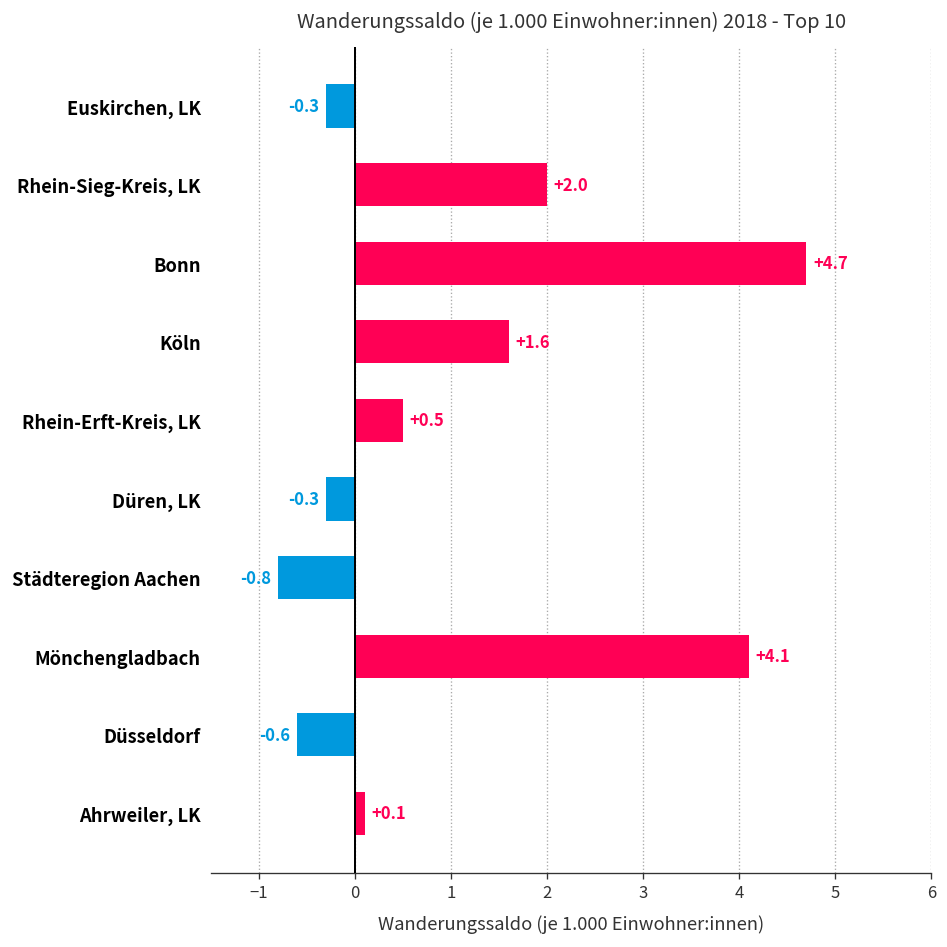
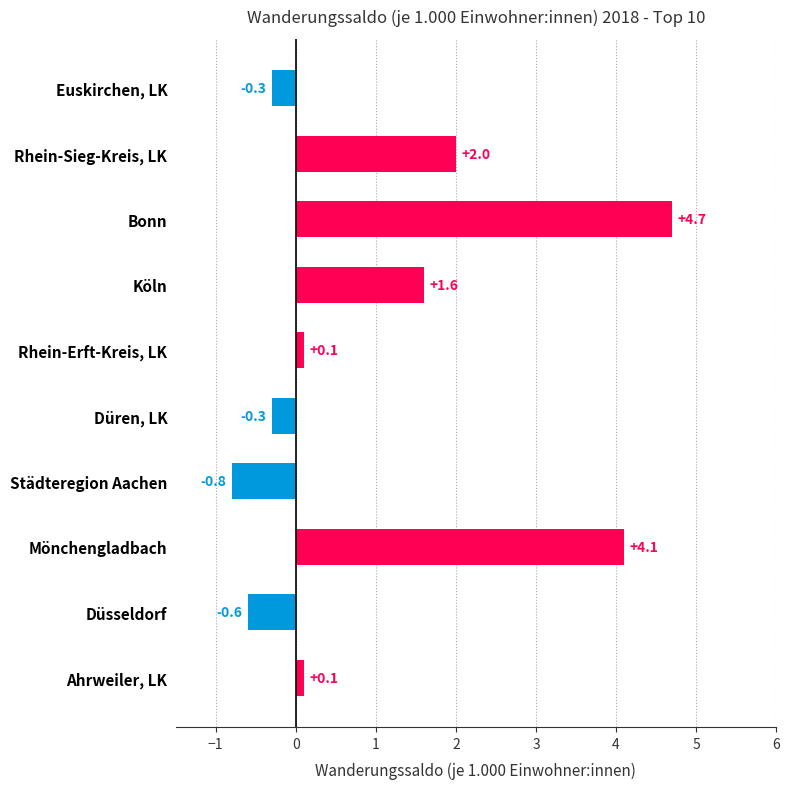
  {
    "Euskirchen, LK": "-0.3",
    "Rhein-Sieg-Kreis, LK": "+2.0",
    "Bonn": "+4.7",
    "Köln": "+1.6",
-   "Rhein-Erft-Kreis, LK": "+0.5",
+   "Rhein-Erft-Kreis, LK": "+0.1",
    "Düren, LK": "-0.3",
    "Städteregion Aachen": "-0.8",
    "Mönchengladbach": "+4.1",
    "Düsseldorf": "-0.6",
    "Ahrweiler, LK": "+0.1"
  }
